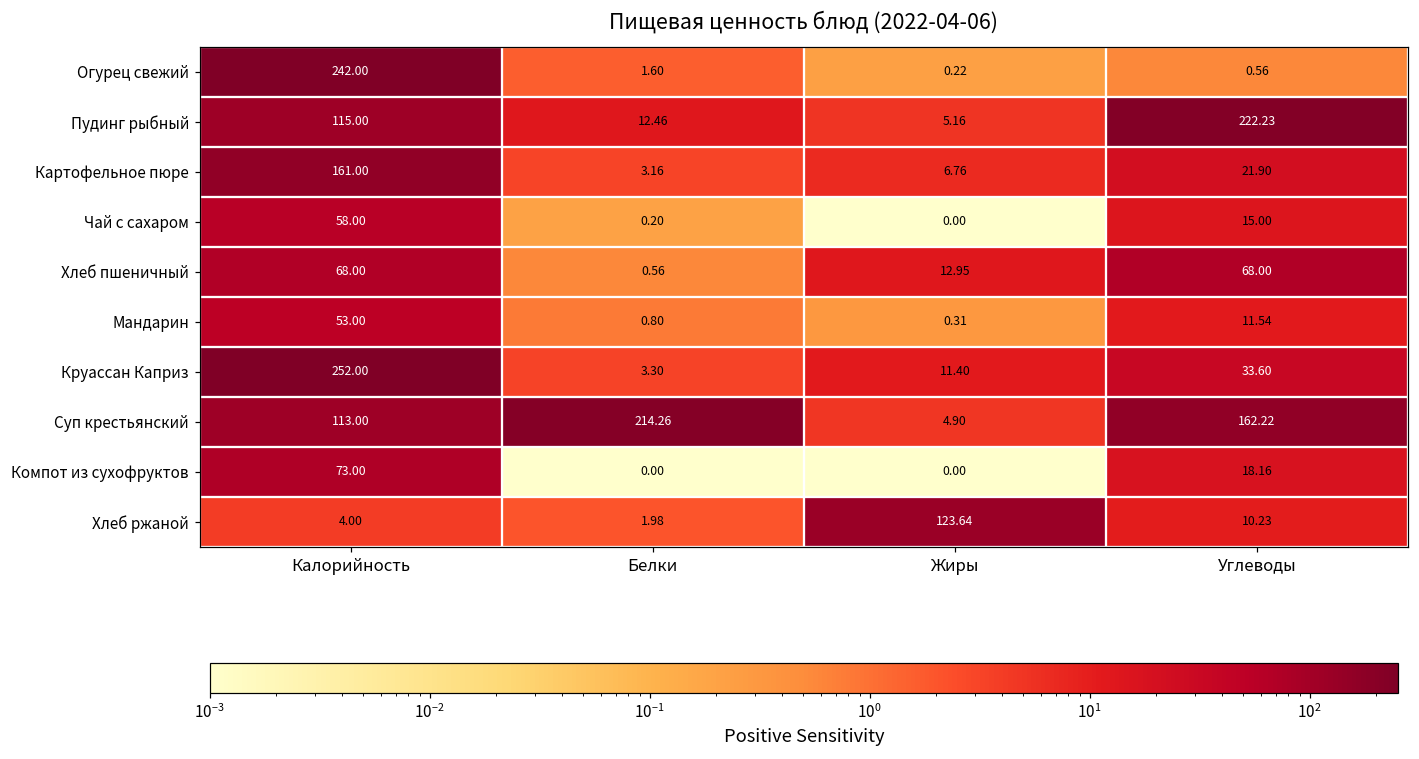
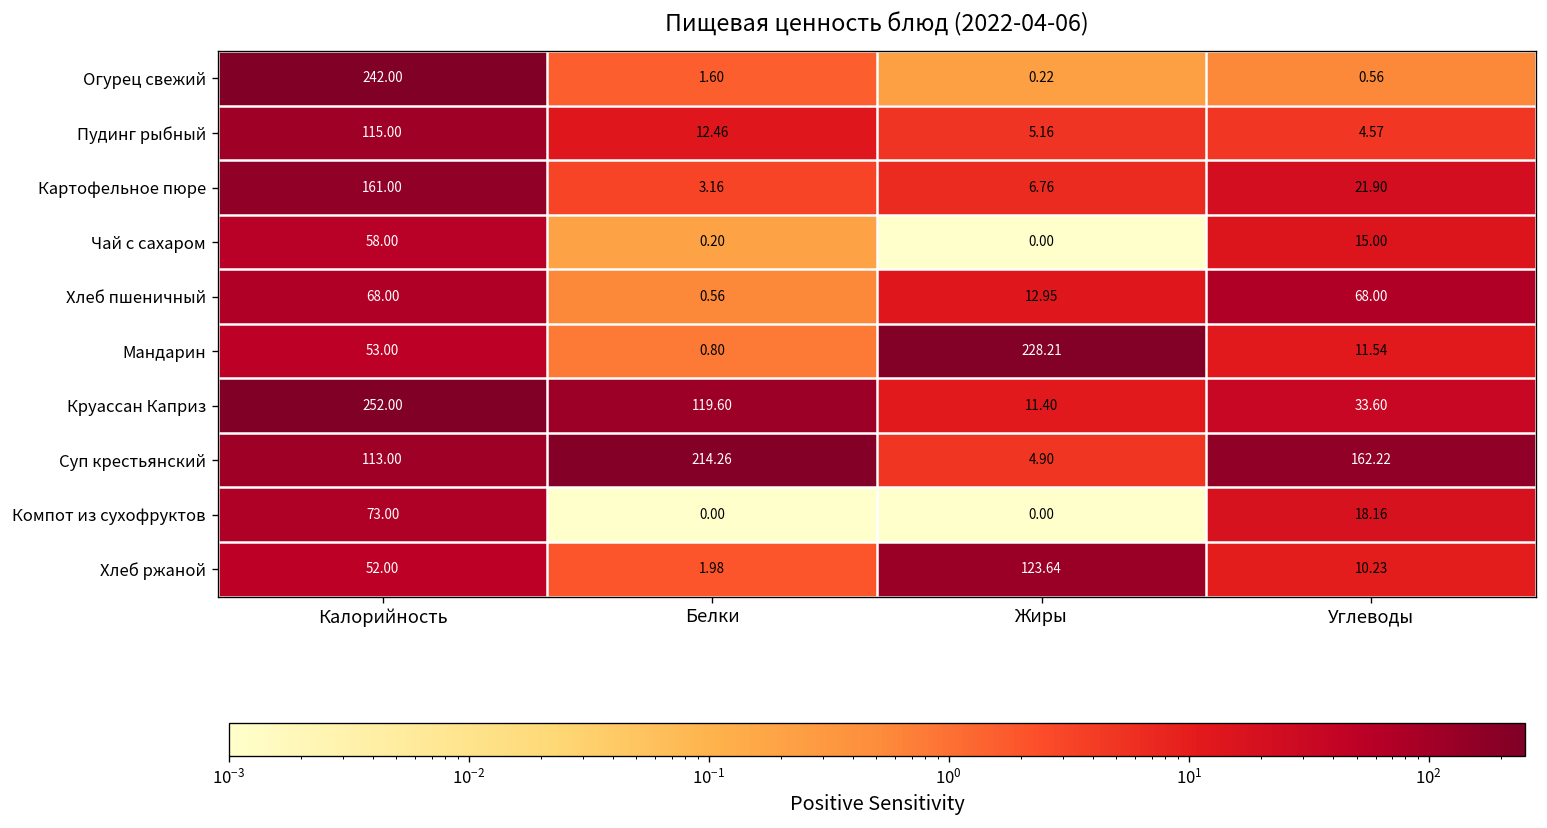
  {
    "Огурец свежий": {
      "Калорийность": 242.00,
      "Белки": 1.60,
      "Жиры": 0.22,
      "Углеводы": 0.56
    },
    "Пудинг рыбный": {
      "Калорийность": 115.00,
      "Белки": 12.46,
      "Жиры": 5.16,
-     "Углеводы": 222.23
+     "Углеводы": 4.57
    },
    "Картофельное пюре": {
      "Калорийность": 161.00,
      "Белки": 3.16,
      "Жиры": 6.76,
      "Углеводы": 21.90
    },
    "Чай с сахаром": {
      "Калорийность": 58.00,
      "Белки": 0.20,
      "Жиры": 0.00,
      "Углеводы": 15.00
    },
    "Хлеб пшеничный": {
      "Калорийность": 68.00,
      "Белки": 0.56,
      "Жиры": 12.95,
      "Углеводы": 68.00
    },
    "Мандарин": {
      "Калорийность": 53.00,
      "Белки": 0.80,
-     "Жиры": 0.31,
+     "Жиры": 228.21,
      "Углеводы": 11.54
    },
    "Круассан Каприз": {
      "Калорийность": 252.00,
-     "Белки": 3.30,
+     "Белки": 119.60,
      "Жиры": 11.40,
      "Углеводы": 33.60
    },
    "Суп крестьянский": {
      "Калорийность": 113.00,
      "Белки": 214.26,
      "Жиры": 4.90,
      "Углеводы": 162.22
    },
    "Компот из сухофруктов": {
      "Калорийность": 73.00,
      "Белки": 0.00,
      "Жиры": 0.00,
      "Углеводы": 18.16
    },
    "Хлеб ржаной": {
-     "Калорийность": 4.00,
+     "Калорийность": 52.00,
      "Белки": 1.98,
      "Жиры": 123.64,
      "Углеводы": 10.23
    }
  }
